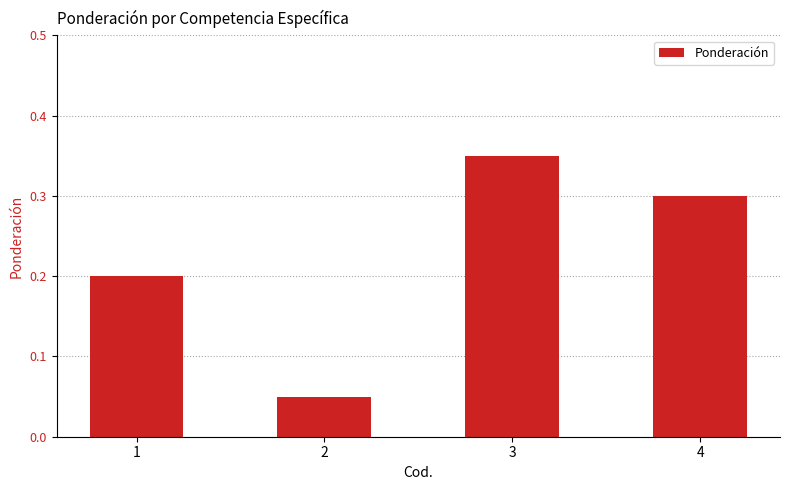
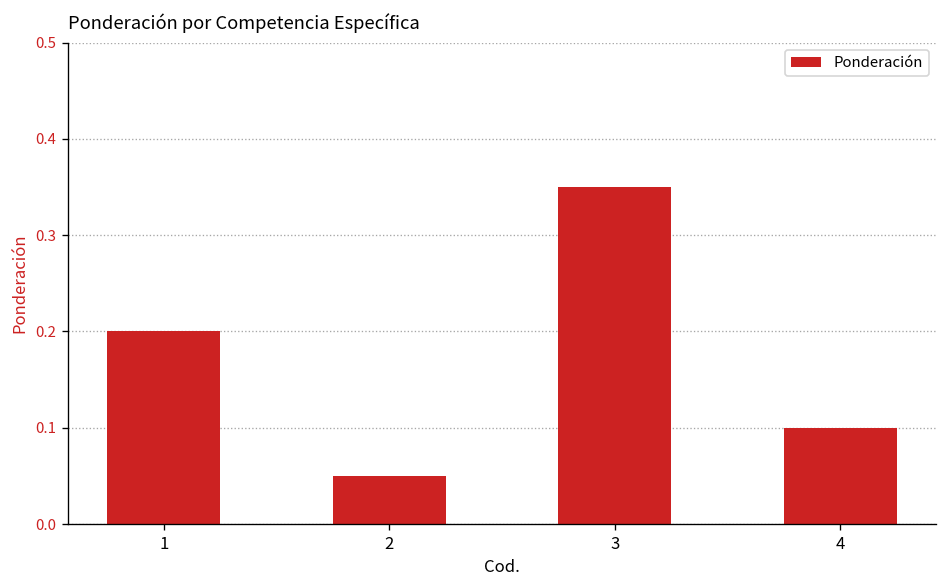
  {
    "1": 0.2,
    "2": 0.05,
    "3": 0.35,
-   "4": 0.3
+   "4": 0.1
  }
